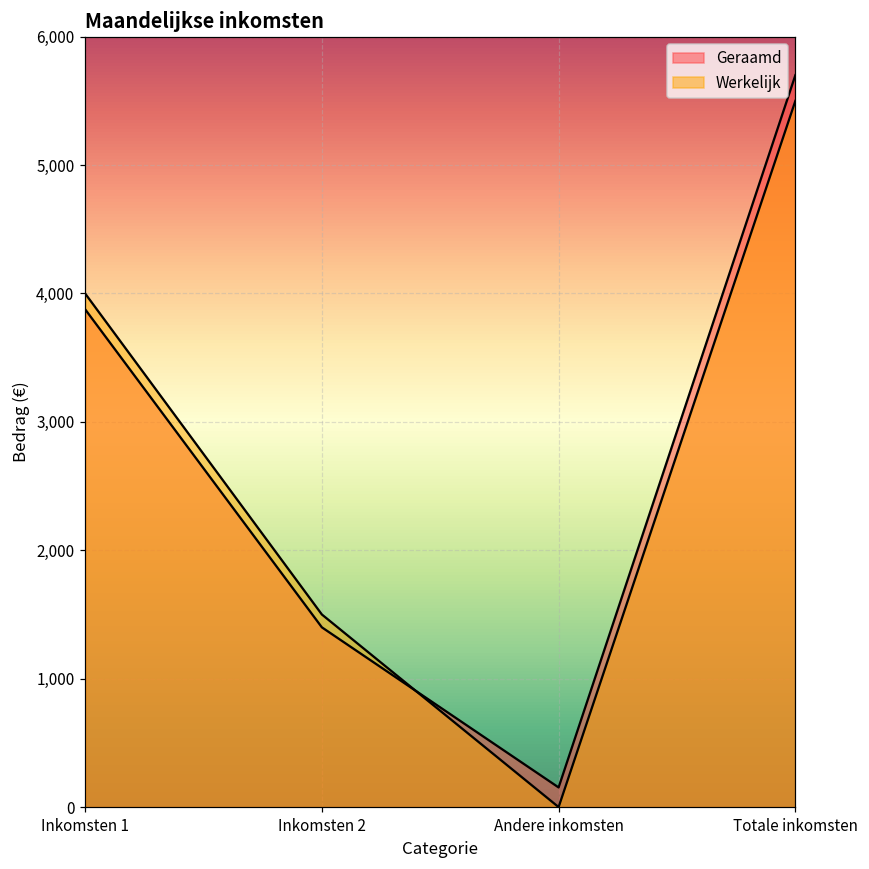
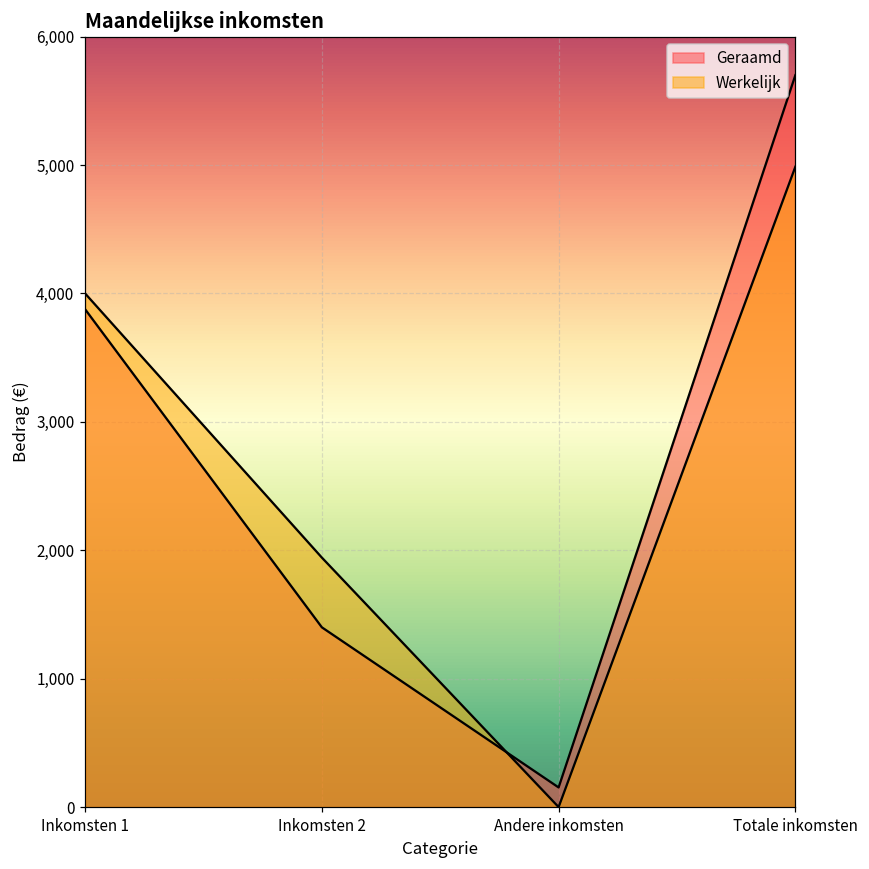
  {
    "Geraamd": {
      "Inkomsten 1": "3,880",
      "Inkomsten 2": "1,400",
      "Andere inkomsten": "150",
      "Totale inkomsten": "5,700"
    },
    "Werkelijk": {
      "Inkomsten 1": "4,000",
-     "Inkomsten 2": "1,500",
+     "Inkomsten 2": "1,940",
      "Andere inkomsten": "0",
-     "Totale inkomsten": "5,500"
+     "Totale inkomsten": "4,990"
    }
  }
